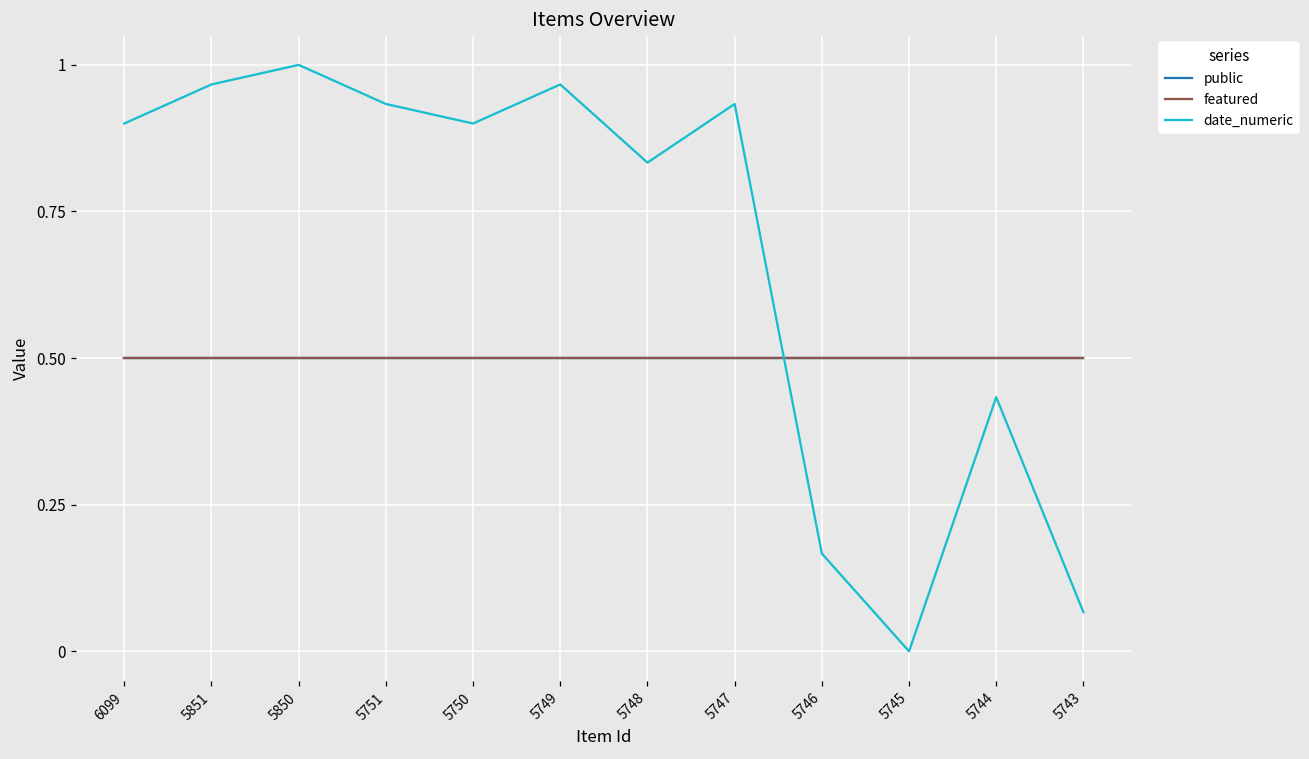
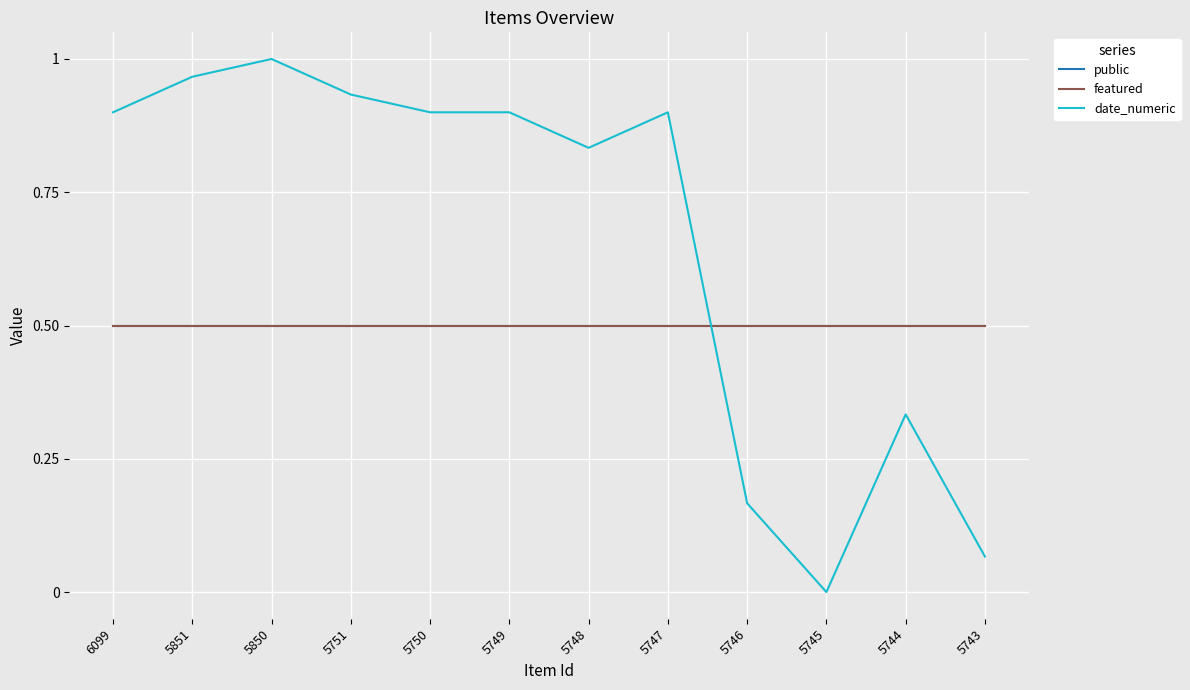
  {
    "featured": {
      "6099": 0.50,
      "5851": 0.50,
      "5850": 0.50,
      "5751": 0.50,
      "5750": 0.50,
      "5749": 0.50,
      "5748": 0.50,
      "5747": 0.50,
      "5746": 0.50,
      "5745": 0.50,
      "5744": 0.50,
      "5743": 0.50
    },
    "date_numeric": {
      "6099": 0.90,
      "5851": 0.97,
      "5850": 1.00,
      "5751": 0.93,
      "5750": 0.90,
-     "5749": 0.97,
+     "5749": 0.90,
      "5748": 0.83,
-     "5747": 0.93,
+     "5747": 0.90,
      "5746": 0.17,
      "5745": 0.00,
-     "5744": 0.43,
+     "5744": 0.33,
      "5743": 0.07
    }
  }
